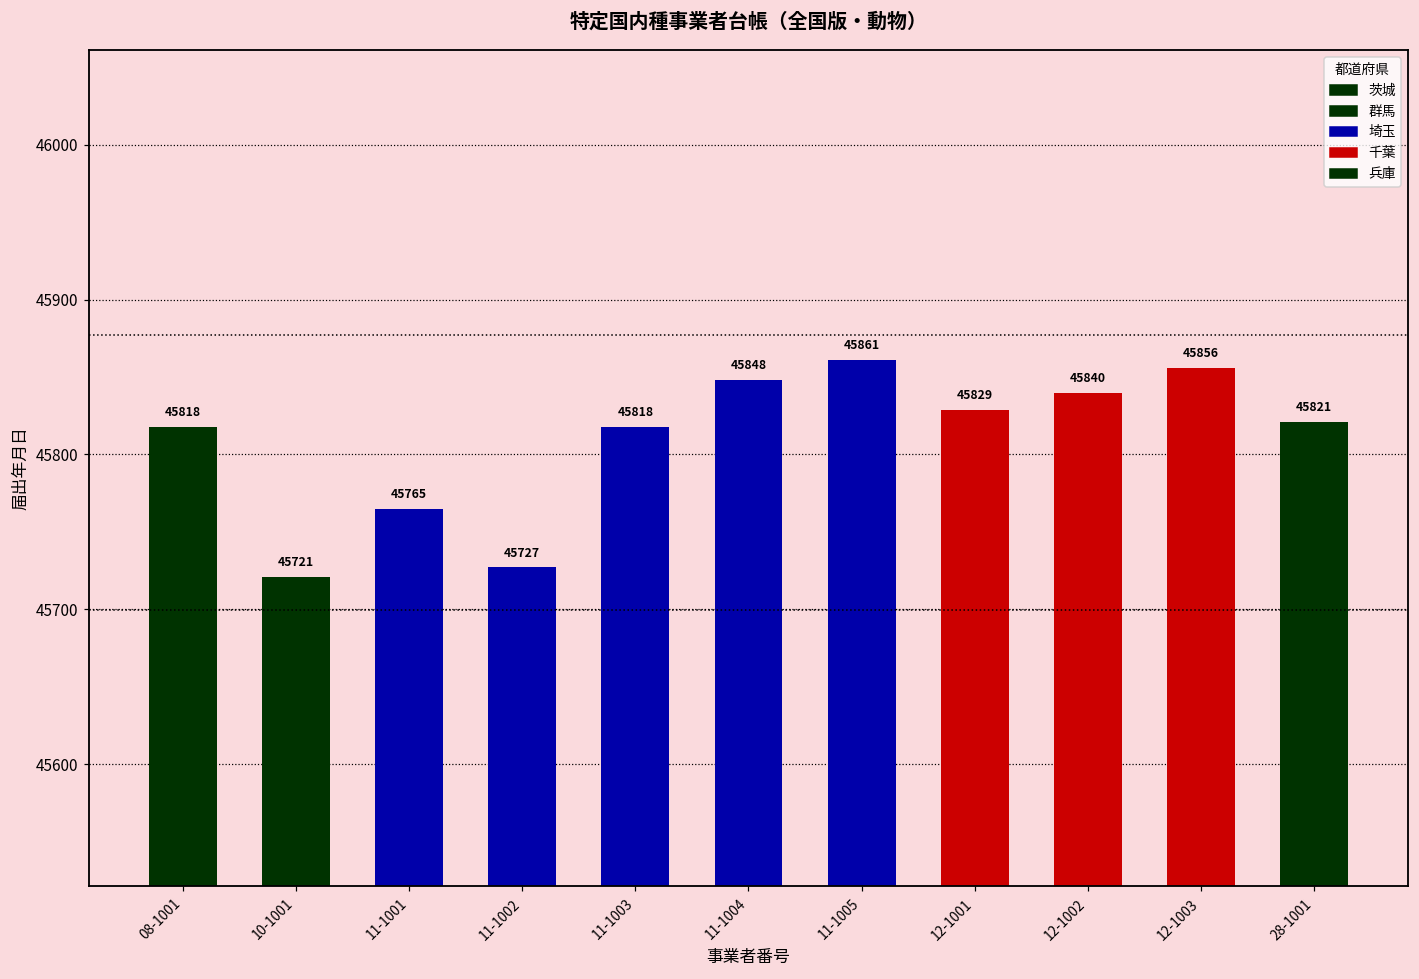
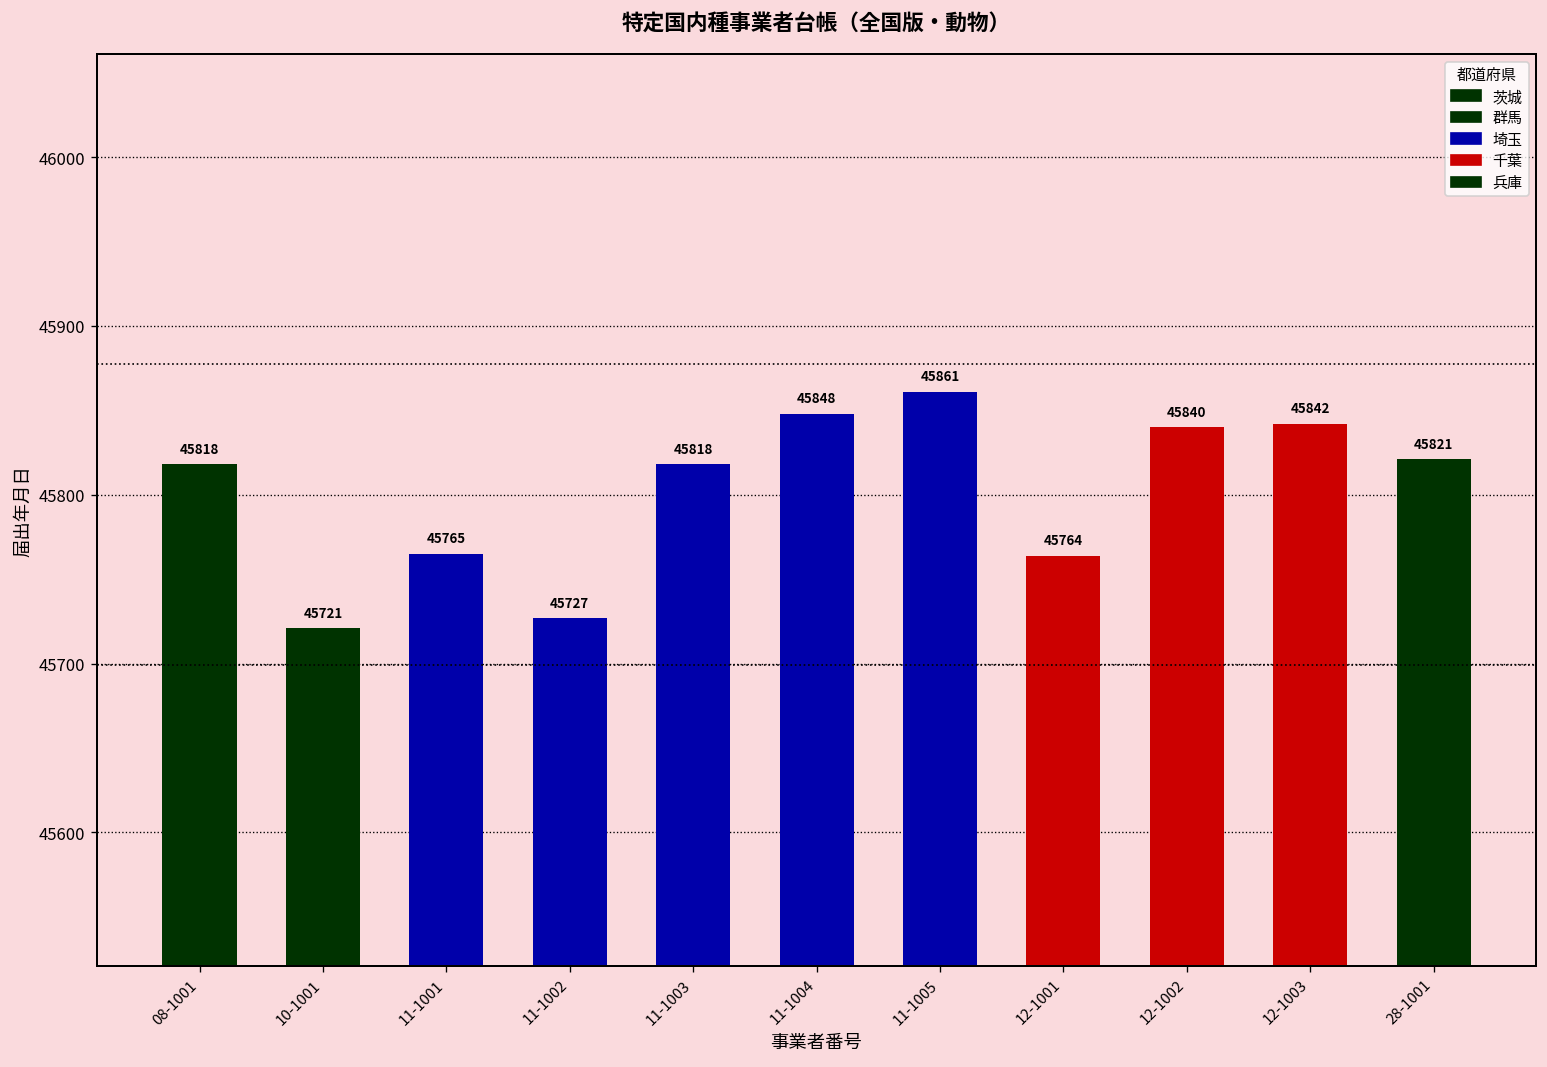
  {
    "08-1001": 45818,
    "10-1001": 45721,
    "11-1001": 45765,
    "11-1002": 45727,
    "11-1003": 45818,
    "11-1004": 45848,
    "11-1005": 45861,
-   "12-1001": 45829,
+   "12-1001": 45764,
    "12-1002": 45840,
-   "12-1003": 45856,
+   "12-1003": 45842,
    "28-1001": 45821
  }
